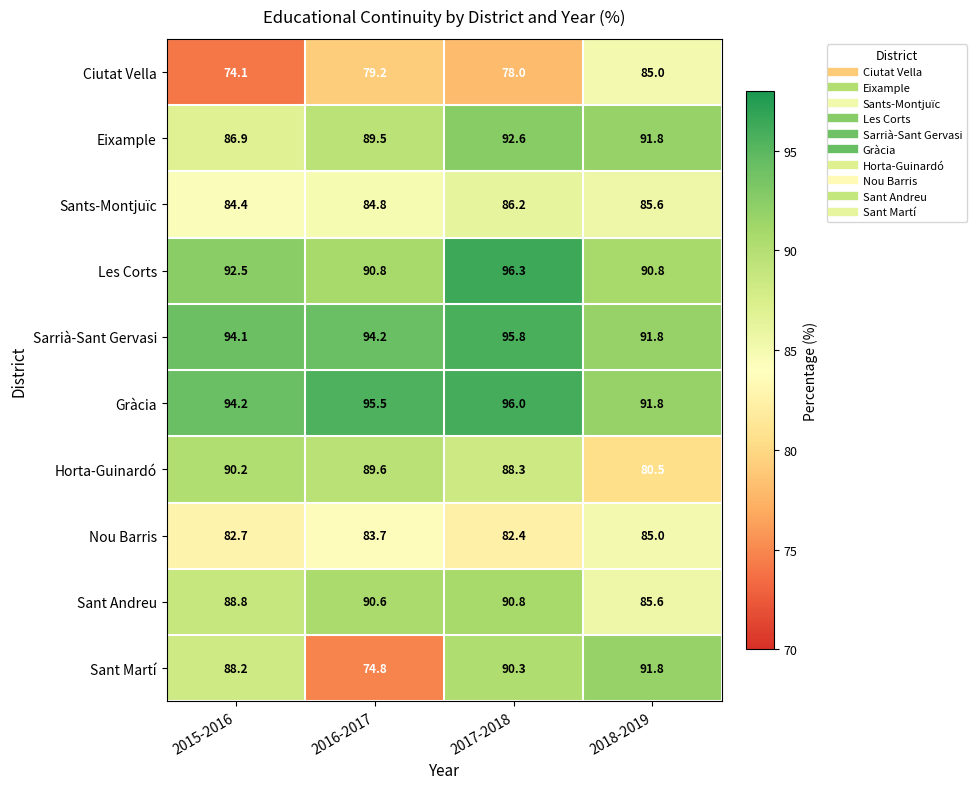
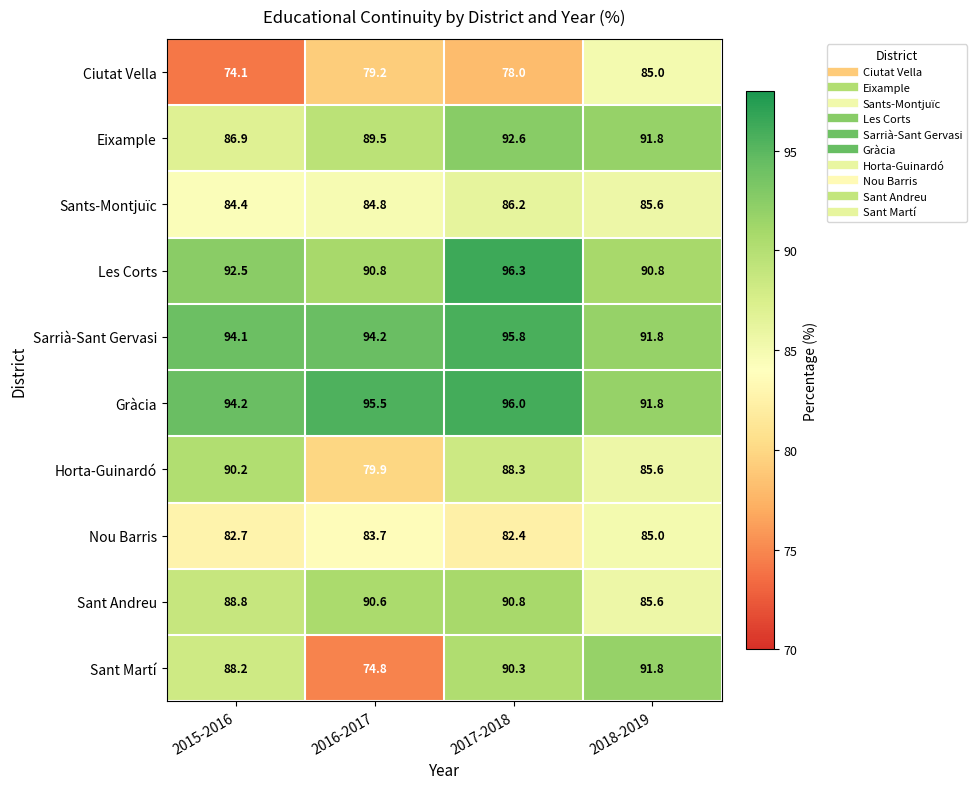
  {
    "Ciutat Vella": {
      "2015-2016": 74.1,
      "2016-2017": 79.2,
      "2017-2018": 78.0,
      "2018-2019": 85.0
    },
    "Eixample": {
      "2015-2016": 86.9,
      "2016-2017": 89.5,
      "2017-2018": 92.6,
      "2018-2019": 91.8
    },
    "Sants-Montjuïc": {
      "2015-2016": 84.4,
      "2016-2017": 84.8,
      "2017-2018": 86.2,
      "2018-2019": 85.6
    },
    "Les Corts": {
      "2015-2016": 92.5,
      "2016-2017": 90.8,
      "2017-2018": 96.3,
      "2018-2019": 90.8
    },
    "Sarrià-Sant Gervasi": {
      "2015-2016": 94.1,
      "2016-2017": 94.2,
      "2017-2018": 95.8,
      "2018-2019": 91.8
    },
    "Gràcia": {
      "2015-2016": 94.2,
      "2016-2017": 95.5,
      "2017-2018": 96.0,
      "2018-2019": 91.8
    },
    "Horta-Guinardó": {
      "2015-2016": 90.2,
-     "2016-2017": 89.6,
+     "2016-2017": 79.9,
      "2017-2018": 88.3,
-     "2018-2019": 80.5
+     "2018-2019": 85.6
    },
    "Nou Barris": {
      "2015-2016": 82.7,
      "2016-2017": 83.7,
      "2017-2018": 82.4,
      "2018-2019": 85.0
    },
    "Sant Andreu": {
      "2015-2016": 88.8,
      "2016-2017": 90.6,
      "2017-2018": 90.8,
      "2018-2019": 85.6
    },
    "Sant Martí": {
      "2015-2016": 88.2,
      "2016-2017": 74.8,
      "2017-2018": 90.3,
      "2018-2019": 91.8
    }
  }
